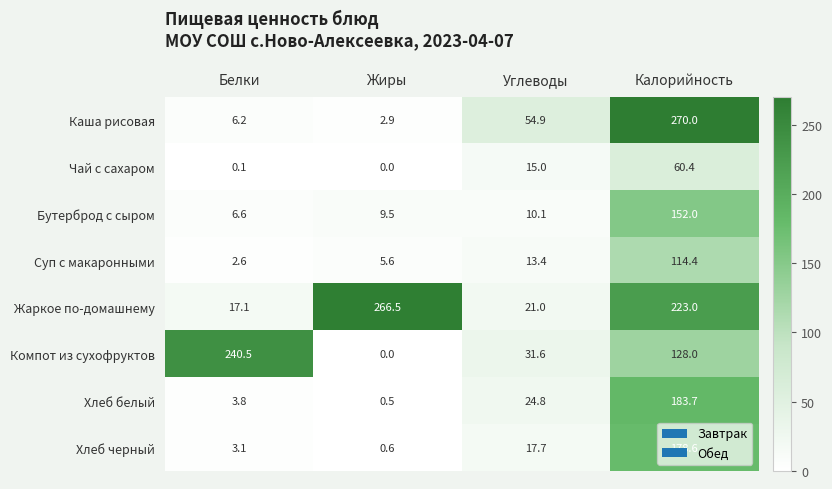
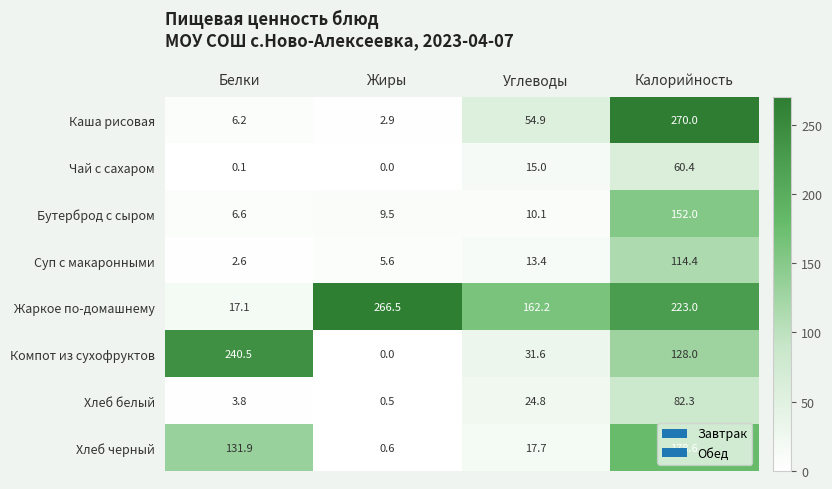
  {
    "Каша рисовая": {
      "Белки": 6.2,
      "Жиры": 2.9,
      "Углеводы": 54.9,
      "Калорийность": 270.0
    },
    "Чай с сахаром": {
      "Белки": 0.1,
      "Жиры": 0.0,
      "Углеводы": 15.0,
      "Калорийность": 60.4
    },
    "Бутерброд с сыром": {
      "Белки": 6.6,
      "Жиры": 9.5,
      "Углеводы": 10.1,
      "Калорийность": 152.0
    },
    "Суп с макаронными": {
      "Белки": 2.6,
      "Жиры": 5.6,
      "Углеводы": 13.4,
      "Калорийность": 114.4
    },
    "Жаркое по-домашнему": {
      "Белки": 17.1,
      "Жиры": 266.5,
-     "Углеводы": 21.0,
+     "Углеводы": 162.2,
      "Калорийность": 223.0
    },
    "Компот из сухофруктов": {
      "Белки": 240.5,
      "Жиры": 0.0,
      "Углеводы": 31.6,
      "Калорийность": 128.0
    },
    "Хлеб белый": {
      "Белки": 3.8,
      "Жиры": 0.5,
      "Углеводы": 24.8,
-     "Калорийность": 183.7
+     "Калорийность": 82.3
    },
    "Хлеб черный": {
-     "Белки": 3.1,
+     "Белки": 131.9,
      "Жиры": 0.6,
      "Углеводы": 17.7
    }
  }
